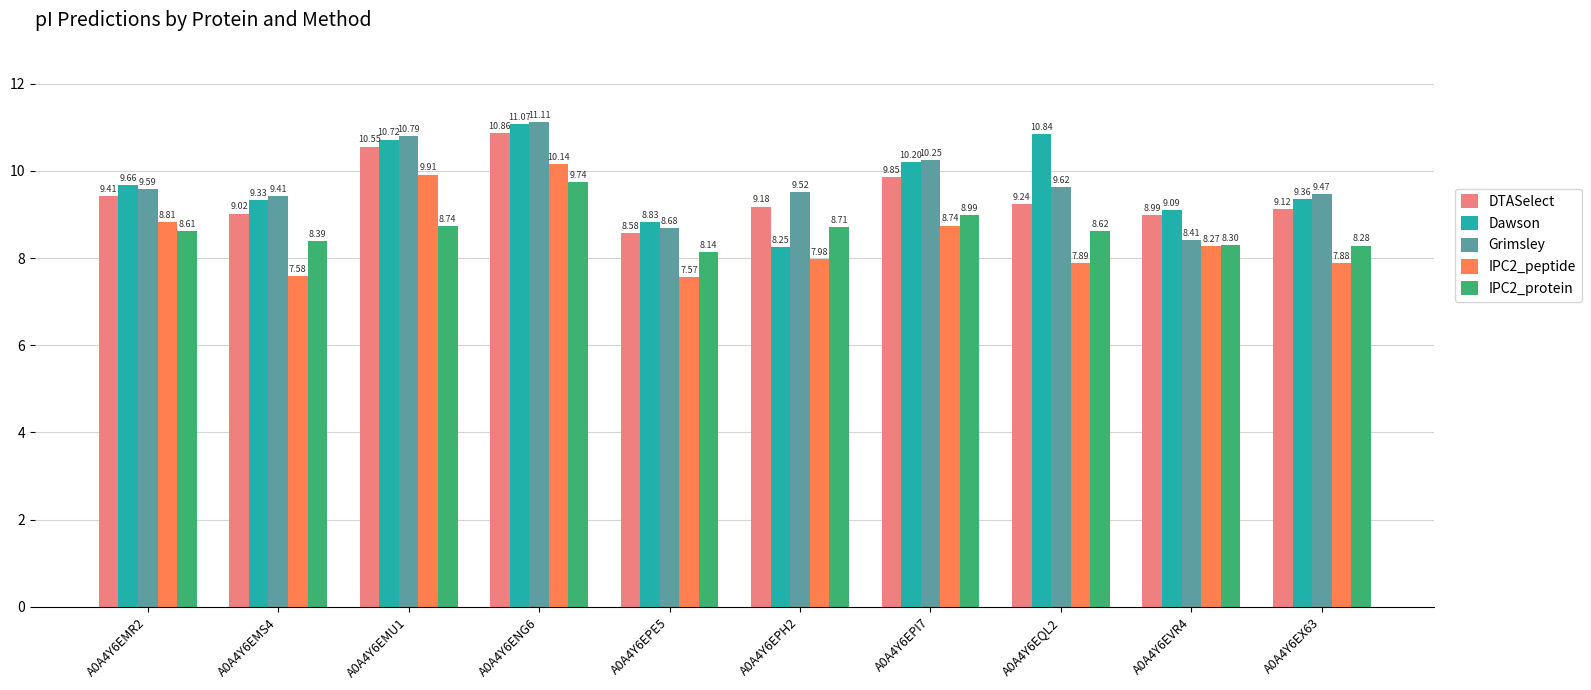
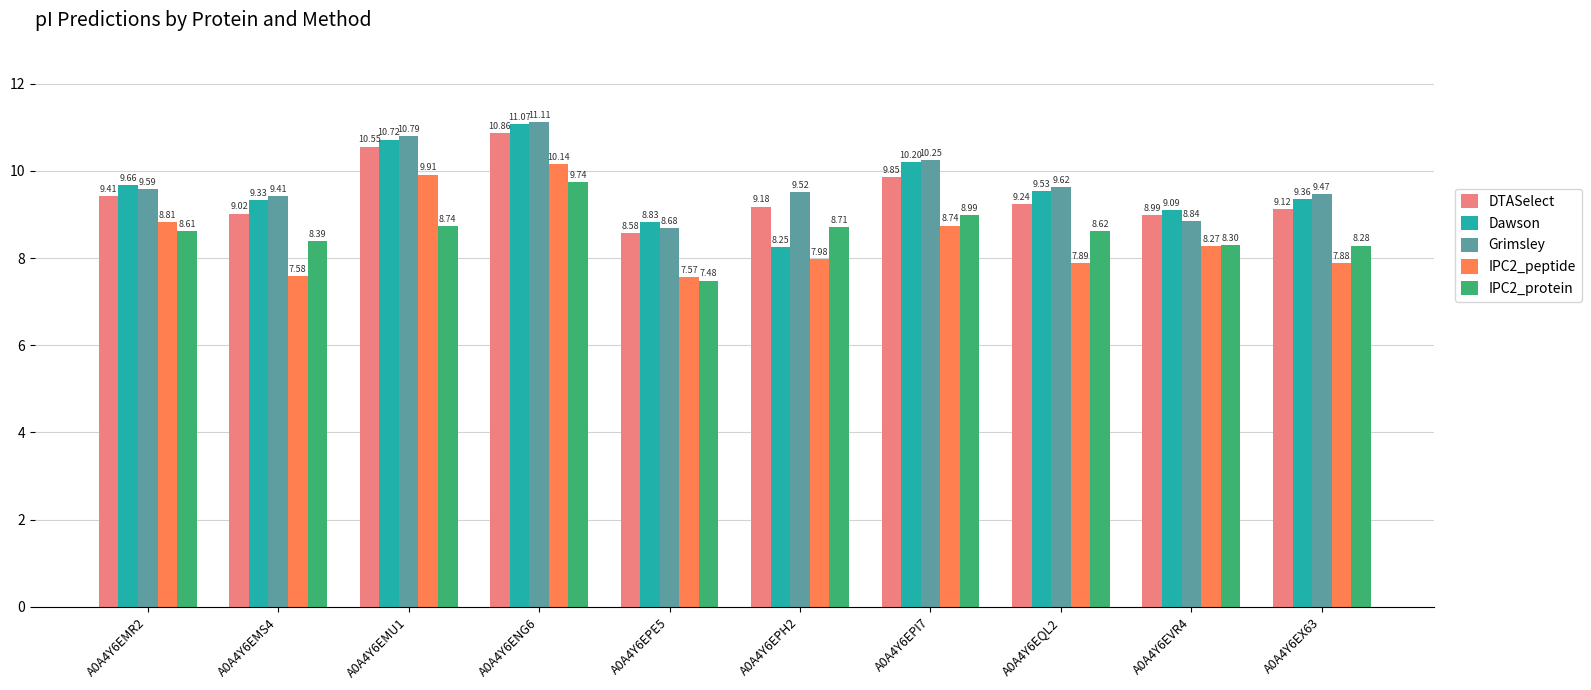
  {
    "Dawson": {
      "A0A4Y6EMR2": 9.66,
      "A0A4Y6EMS4": 9.33,
      "A0A4Y6EMU1": 10.72,
      "A0A4Y6ENG6": 11.07,
      "A0A4Y6EPE5": 8.83,
      "A0A4Y6EPH2": 8.25,
      "A0A4Y6EPI7": 10.20,
-     "A0A4Y6EQL2": 10.84,
+     "A0A4Y6EQL2": 9.53,
      "A0A4Y6EVR4": 9.09,
      "A0A4Y6EX63": 9.36
    },
    "Grimsley": {
      "A0A4Y6EMR2": 9.59,
      "A0A4Y6EMS4": 9.41,
      "A0A4Y6EMU1": 10.79,
      "A0A4Y6ENG6": 11.11,
      "A0A4Y6EPE5": 8.68,
      "A0A4Y6EPH2": 9.52,
      "A0A4Y6EPI7": 10.25,
      "A0A4Y6EQL2": 9.62,
-     "A0A4Y6EVR4": 8.41,
+     "A0A4Y6EVR4": 8.84,
      "A0A4Y6EX63": 9.47
    },
    "IPC2_protein": {
      "A0A4Y6EMR2": 8.61,
      "A0A4Y6EMS4": 8.39,
      "A0A4Y6EMU1": 8.74,
      "A0A4Y6ENG6": 9.74,
-     "A0A4Y6EPE5": 8.14,
+     "A0A4Y6EPE5": 7.48,
      "A0A4Y6EPH2": 8.71,
      "A0A4Y6EPI7": 8.99,
      "A0A4Y6EQL2": 8.62,
      "A0A4Y6EVR4": 8.30,
      "A0A4Y6EX63": 8.28
    }
  }
